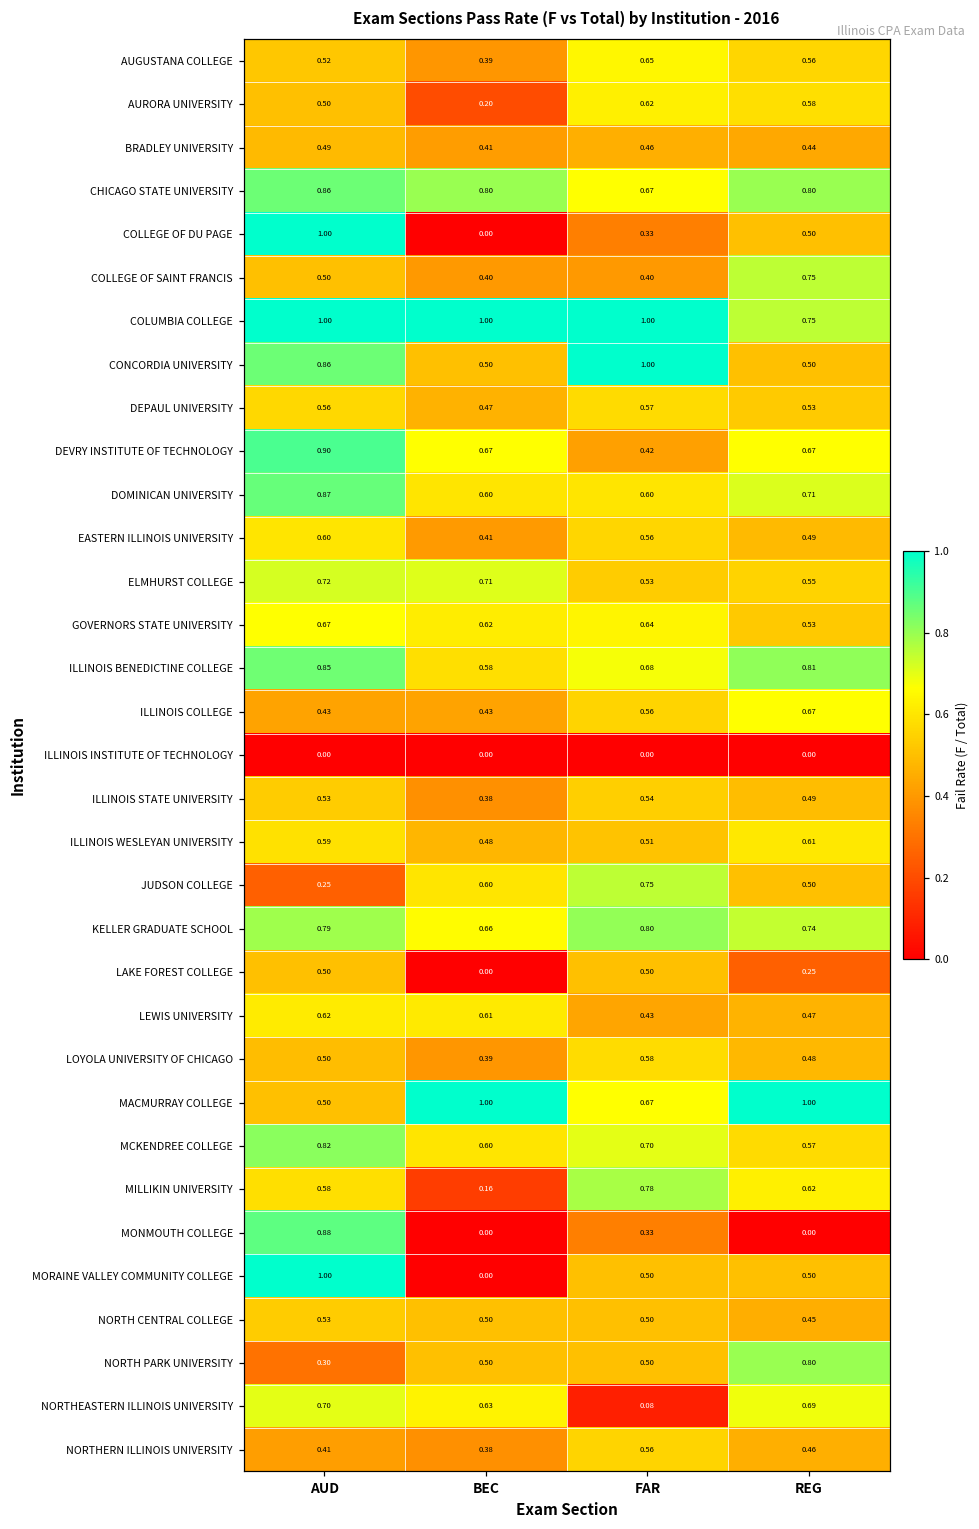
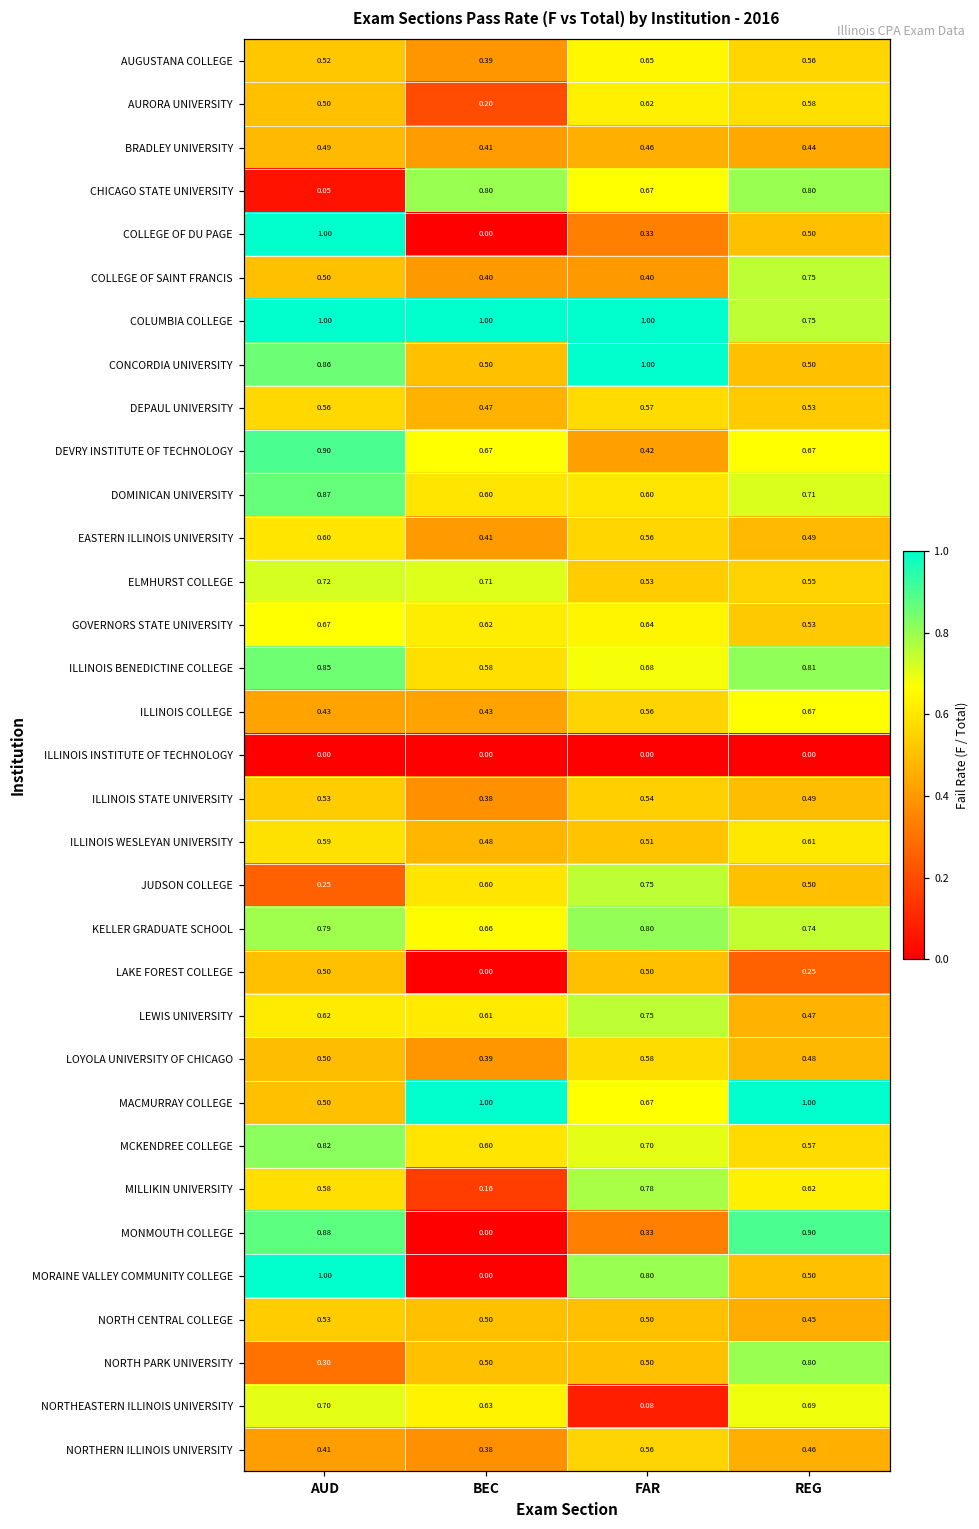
  {
    "AUGUSTANA COLLEGE": {
      "AUD": 0.52,
      "BEC": 0.39,
      "FAR": 0.65,
      "REG": 0.56
    },
    "AURORA UNIVERSITY": {
      "AUD": 0.50,
      "BEC": 0.20,
      "FAR": 0.62,
      "REG": 0.58
    },
    "BRADLEY UNIVERSITY": {
      "AUD": 0.49,
      "BEC": 0.41,
      "FAR": 0.46,
      "REG": 0.44
    },
    "CHICAGO STATE UNIVERSITY": {
-     "AUD": 0.86,
+     "AUD": 0.05,
      "BEC": 0.80,
      "FAR": 0.67,
      "REG": 0.80
    },
    "COLLEGE OF DU PAGE": {
      "AUD": 1.00,
      "BEC": 0.00,
      "FAR": 0.33,
      "REG": 0.50
    },
    "COLLEGE OF SAINT FRANCIS": {
      "AUD": 0.50,
      "BEC": 0.40,
      "FAR": 0.40,
      "REG": 0.75
    },
    "COLUMBIA COLLEGE": {
      "AUD": 1.00,
      "BEC": 1.00,
      "FAR": 1.00,
      "REG": 0.75
    },
    "CONCORDIA UNIVERSITY": {
      "AUD": 0.86,
      "BEC": 0.50,
      "FAR": 1.00,
      "REG": 0.50
    },
    "DEPAUL UNIVERSITY": {
      "AUD": 0.56,
      "BEC": 0.47,
      "FAR": 0.57,
      "REG": 0.53
    },
    "DEVRY INSTITUTE OF TECHNOLOGY": {
      "AUD": 0.90,
      "BEC": 0.67,
      "FAR": 0.42,
      "REG": 0.67
    },
    "DOMINICAN UNIVERSITY": {
      "AUD": 0.87,
      "BEC": 0.60,
      "FAR": 0.60,
      "REG": 0.71
    },
    "EASTERN ILLINOIS UNIVERSITY": {
      "AUD": 0.60,
      "BEC": 0.41,
      "FAR": 0.56,
      "REG": 0.49
    },
    "ELMHURST COLLEGE": {
      "AUD": 0.72,
      "BEC": 0.71,
      "FAR": 0.53,
      "REG": 0.55
    },
    "GOVERNORS STATE UNIVERSITY": {
      "AUD": 0.67,
      "BEC": 0.62,
      "FAR": 0.64,
      "REG": 0.53
    },
    "ILLINOIS BENEDICTINE COLLEGE": {
      "AUD": 0.85,
      "BEC": 0.58,
      "FAR": 0.68,
      "REG": 0.81
    },
    "ILLINOIS COLLEGE": {
      "AUD": 0.43,
      "BEC": 0.43,
      "FAR": 0.56,
      "REG": 0.67
    },
    "ILLINOIS INSTITUTE OF TECHNOLOGY": {
      "AUD": 0.00,
      "BEC": 0.00,
      "FAR": 0.00,
      "REG": 0.00
    },
    "ILLINOIS STATE UNIVERSITY": {
      "AUD": 0.53,
      "BEC": 0.38,
      "FAR": 0.54,
      "REG": 0.49
    },
    "ILLINOIS WESLEYAN UNIVERSITY": {
      "AUD": 0.59,
      "BEC": 0.48,
      "FAR": 0.51,
      "REG": 0.61
    },
    "JUDSON COLLEGE": {
      "AUD": 0.25,
      "BEC": 0.60,
      "FAR": 0.75,
      "REG": 0.50
    },
    "KELLER GRADUATE SCHOOL": {
      "AUD": 0.79,
      "BEC": 0.66,
      "FAR": 0.80,
      "REG": 0.74
    },
    "LAKE FOREST COLLEGE": {
      "AUD": 0.50,
      "BEC": 0.00,
      "FAR": 0.50,
      "REG": 0.25
    },
    "LEWIS UNIVERSITY": {
      "AUD": 0.62,
      "BEC": 0.61,
-     "FAR": 0.43,
+     "FAR": 0.75,
      "REG": 0.47
    },
    "LOYOLA UNIVERSITY OF CHICAGO": {
      "AUD": 0.50,
      "BEC": 0.39,
      "FAR": 0.58,
      "REG": 0.48
    },
    "MACMURRAY COLLEGE": {
      "AUD": 0.50,
      "BEC": 1.00,
      "FAR": 0.67,
      "REG": 1.00
    },
    "MCKENDREE COLLEGE": {
      "AUD": 0.82,
      "BEC": 0.60,
      "FAR": 0.70,
      "REG": 0.57
    },
    "MILLIKIN UNIVERSITY": {
      "AUD": 0.58,
      "BEC": 0.16,
      "FAR": 0.78,
      "REG": 0.62
    },
    "MONMOUTH COLLEGE": {
      "AUD": 0.88,
      "BEC": 0.00,
      "FAR": 0.33,
-     "REG": 0.00
+     "REG": 0.90
    },
    "MORAINE VALLEY COMMUNITY COLLEGE": {
      "AUD": 1.00,
      "BEC": 0.00,
-     "FAR": 0.50,
+     "FAR": 0.80,
      "REG": 0.50
    },
    "NORTH CENTRAL COLLEGE": {
      "AUD": 0.53,
      "BEC": 0.50,
      "FAR": 0.50,
      "REG": 0.45
    },
    "NORTH PARK UNIVERSITY": {
      "AUD": 0.30,
      "BEC": 0.50,
      "FAR": 0.50,
      "REG": 0.80
    },
    "NORTHEASTERN ILLINOIS UNIVERSITY": {
      "AUD": 0.70,
      "BEC": 0.63,
      "FAR": 0.08,
      "REG": 0.69
    },
    "NORTHERN ILLINOIS UNIVERSITY": {
      "AUD": 0.41,
      "BEC": 0.38,
      "FAR": 0.56,
      "REG": 0.46
    }
  }
